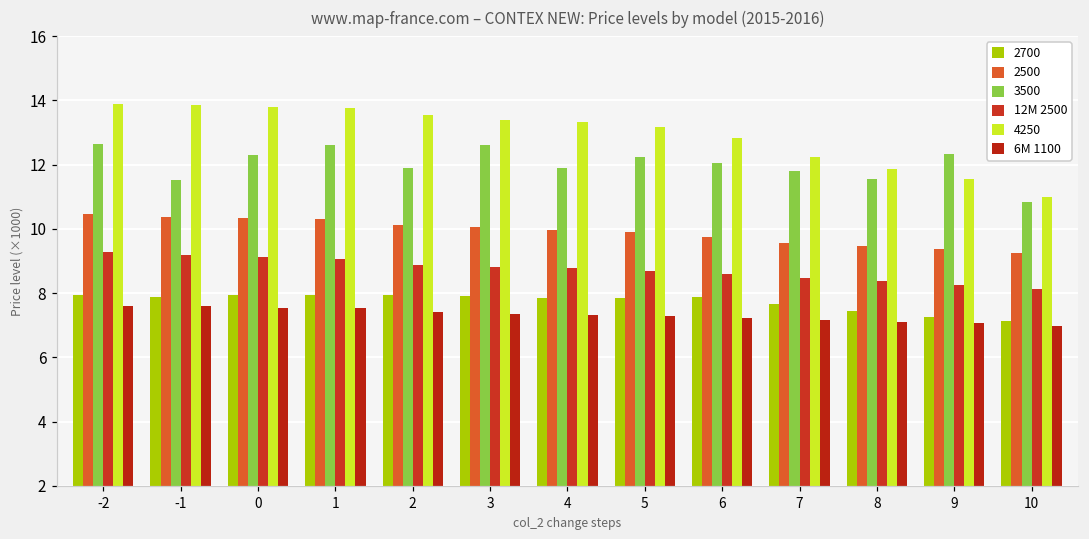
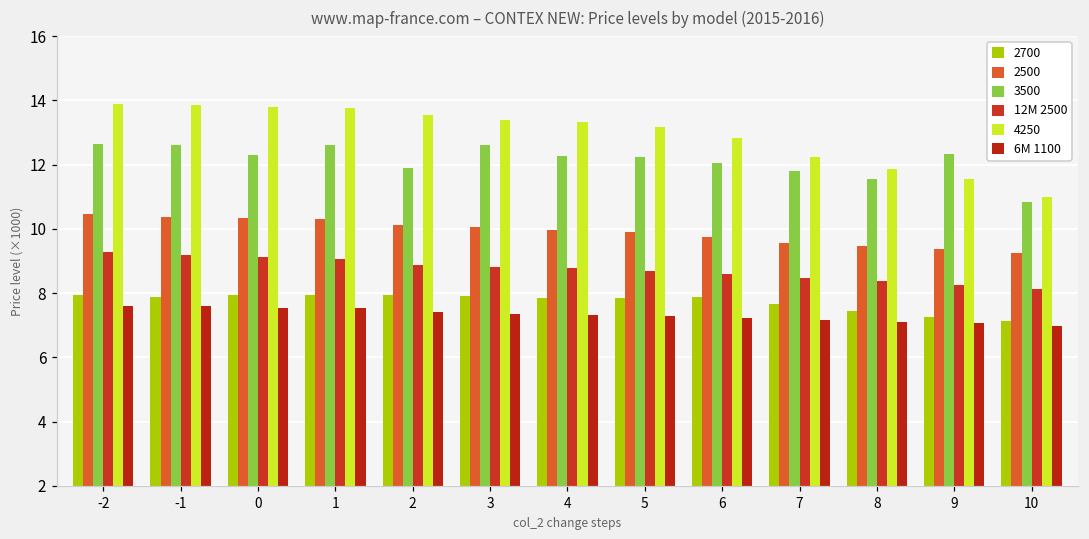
  {
    "3500": {
      "-2": 12.7,
-     "-1": 11.5,
+     "-1": 12.6,
      "0": 12.3,
      "1": 12.6,
      "2": 11.9,
      "3": 12.6,
-     "4": 11.9,
+     "4": 12.3,
      "5": 12.2,
      "6": 12.1,
      "7": 11.8,
      "8": 11.6,
      "9": 12.3,
      "10": 10.8
    }
  }
